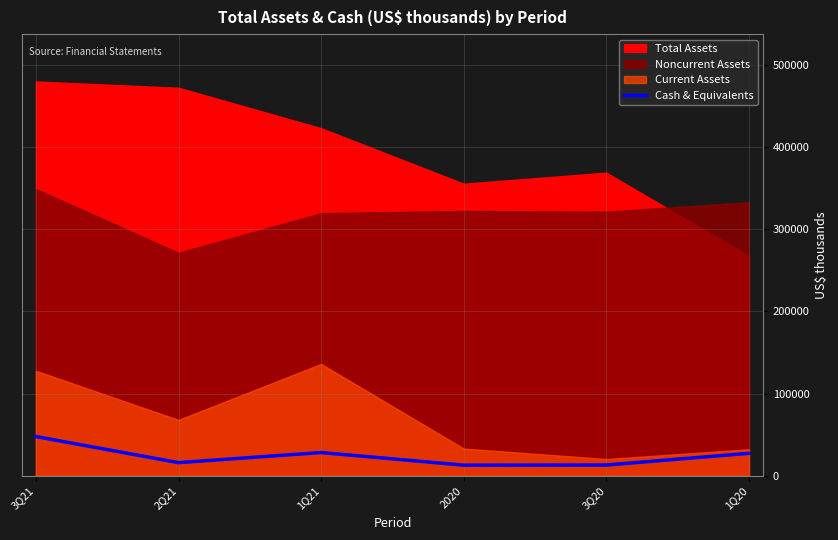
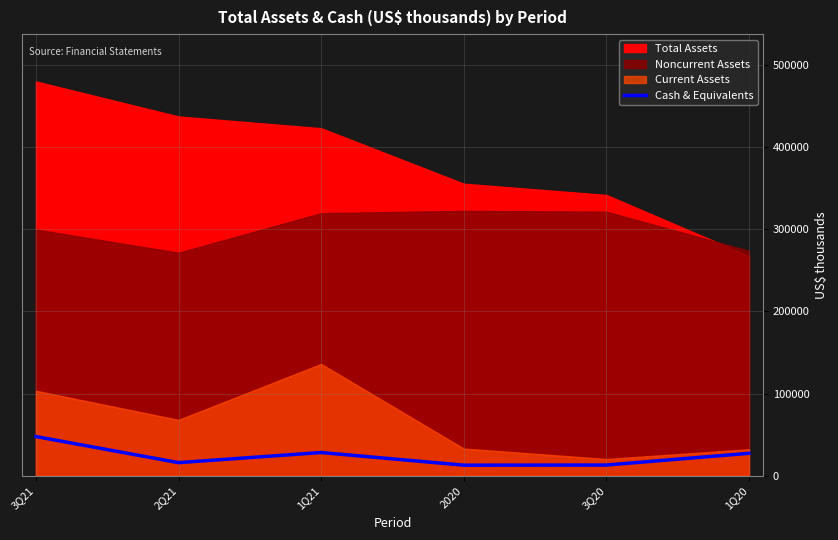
  {
    "Cash & Equivalents": {
      "3Q21": 50000,
      "2Q21": 20000,
      "1Q21": 30000,
      "2020": 10000,
      "3Q20": 10000,
      "1Q20": 30000
    },
    "Total Assets": {
      "3Q21": 480000,
-     "2Q21": 470000,
+     "2Q21": 440000,
      "1Q21": 420000,
      "2020": 360000,
-     "3Q20": 370000,
+     "3Q20": 340000,
      "1Q20": 270000
    },
    "Noncurrent Assets": {
-     "3Q21": 350000,
+     "3Q21": 300000,
      "2Q21": 270000,
      "1Q21": 320000,
      "2020": 320000,
      "3Q20": 320000,
-     "1Q20": 330000
+     "1Q20": 270000
    },
    "Current Assets": {
-     "3Q21": 130000,
+     "3Q21": 100000,
      "2Q21": 70000,
      "1Q21": 140000,
      "2020": 30000,
      "3Q20": 20000,
      "1Q20": 30000
    }
  }
